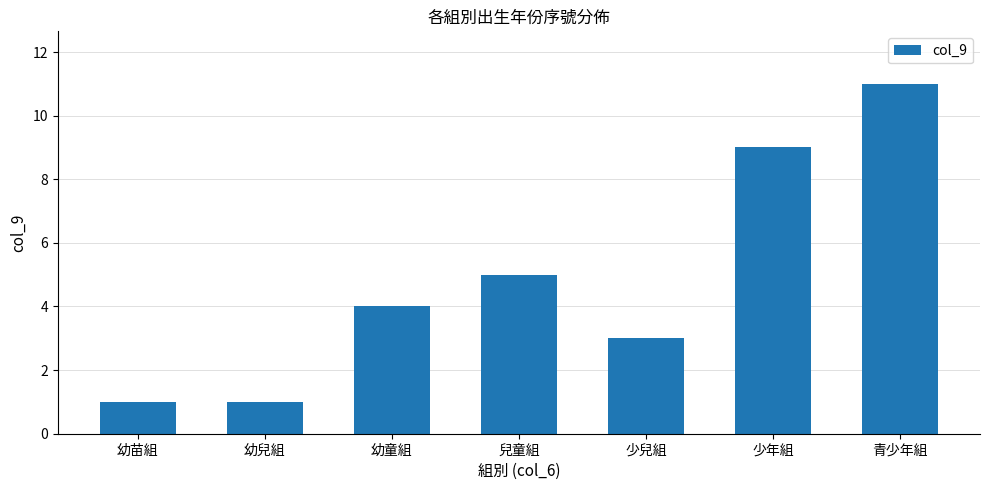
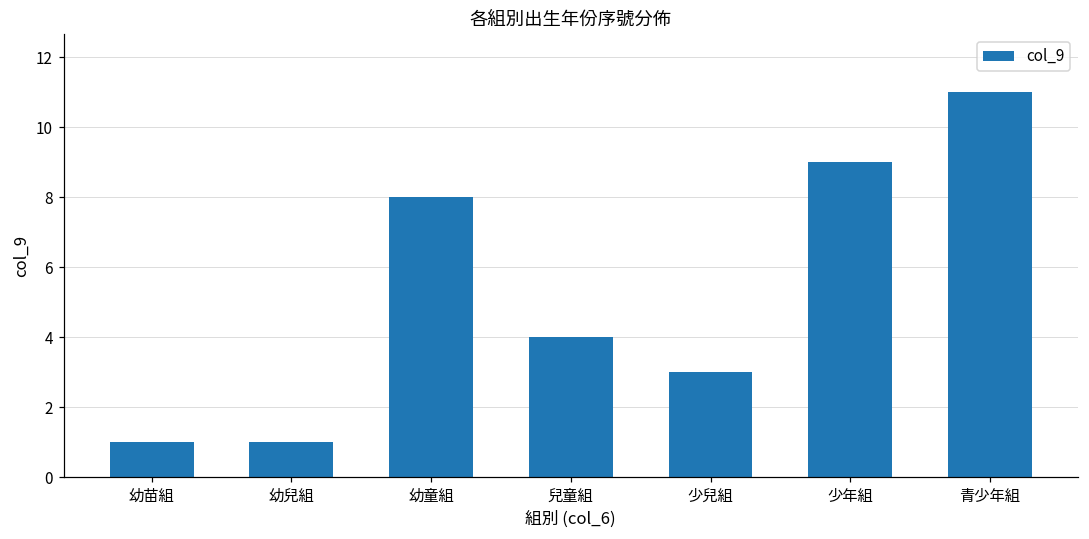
  {
    "幼苗組": 1,
    "幼兒組": 1,
-   "幼童組": 4,
-   "兒童組": 5,
+   "幼童組": 8,
+   "兒童組": 4,
    "少兒組": 3,
    "少年組": 9,
    "青少年組": 11
  }
